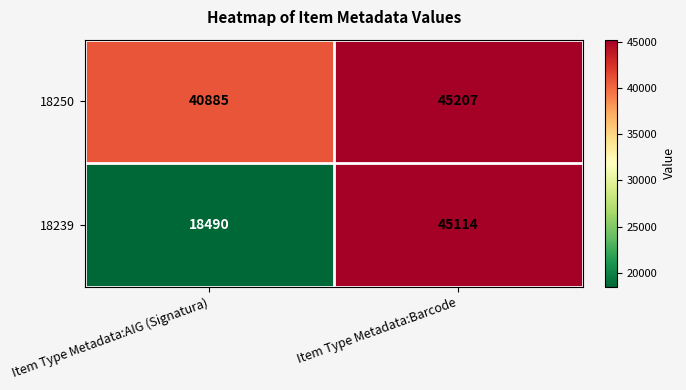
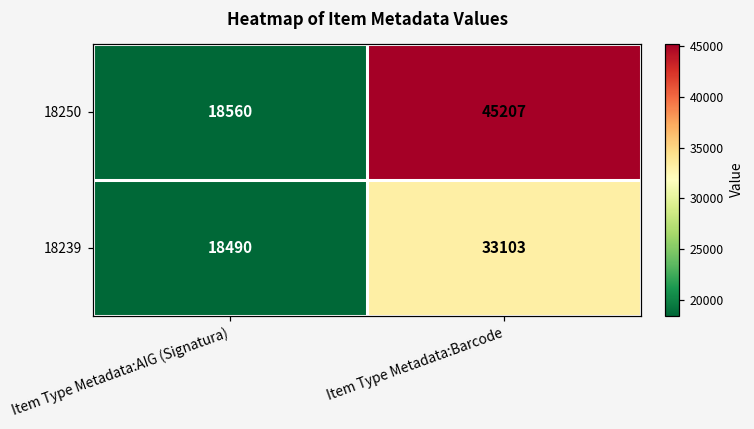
  {
    "18250": {
-     "Item Type Metadata:AIG (Signatura)": 40885,
+     "Item Type Metadata:AIG (Signatura)": 18560,
      "Item Type Metadata:Barcode": 45207
    },
    "18239": {
      "Item Type Metadata:AIG (Signatura)": 18490,
-     "Item Type Metadata:Barcode": 45114
+     "Item Type Metadata:Barcode": 33103
    }
  }
